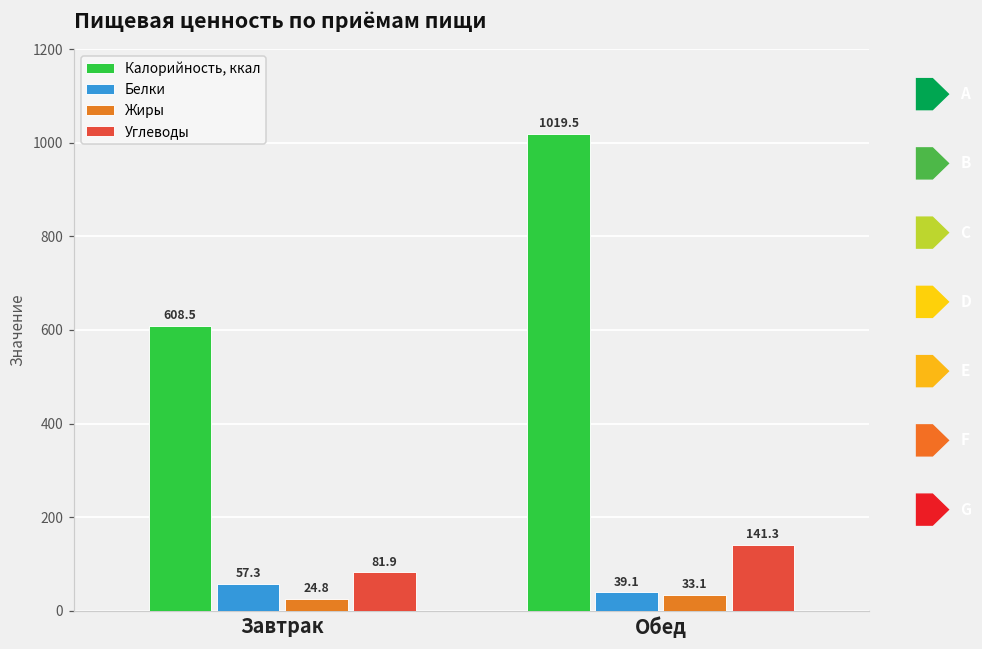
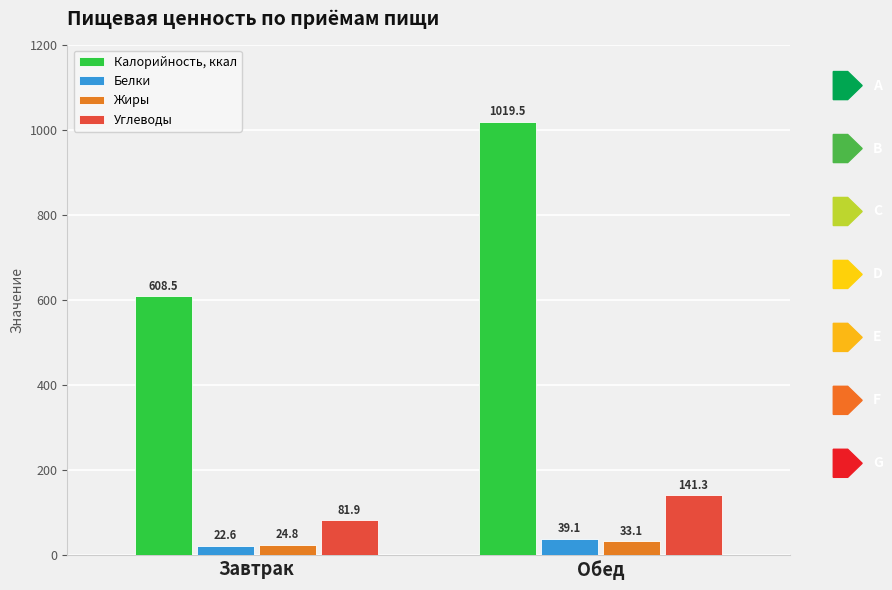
  {
    "Калорийность, ккал": {
      "Завтрак": 608.5,
      "Обед": 1019.5
    },
    "Белки": {
-     "Завтрак": 57.3,
+     "Завтрак": 22.6,
      "Обед": 39.1
    }
  }
